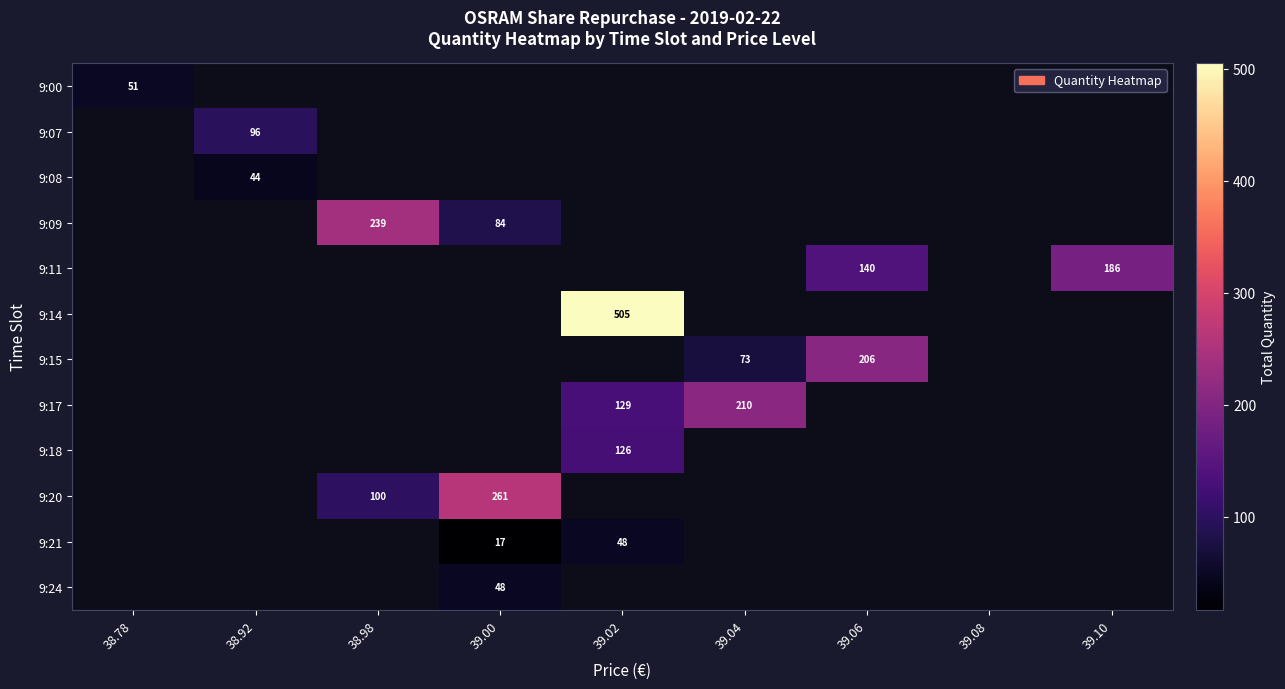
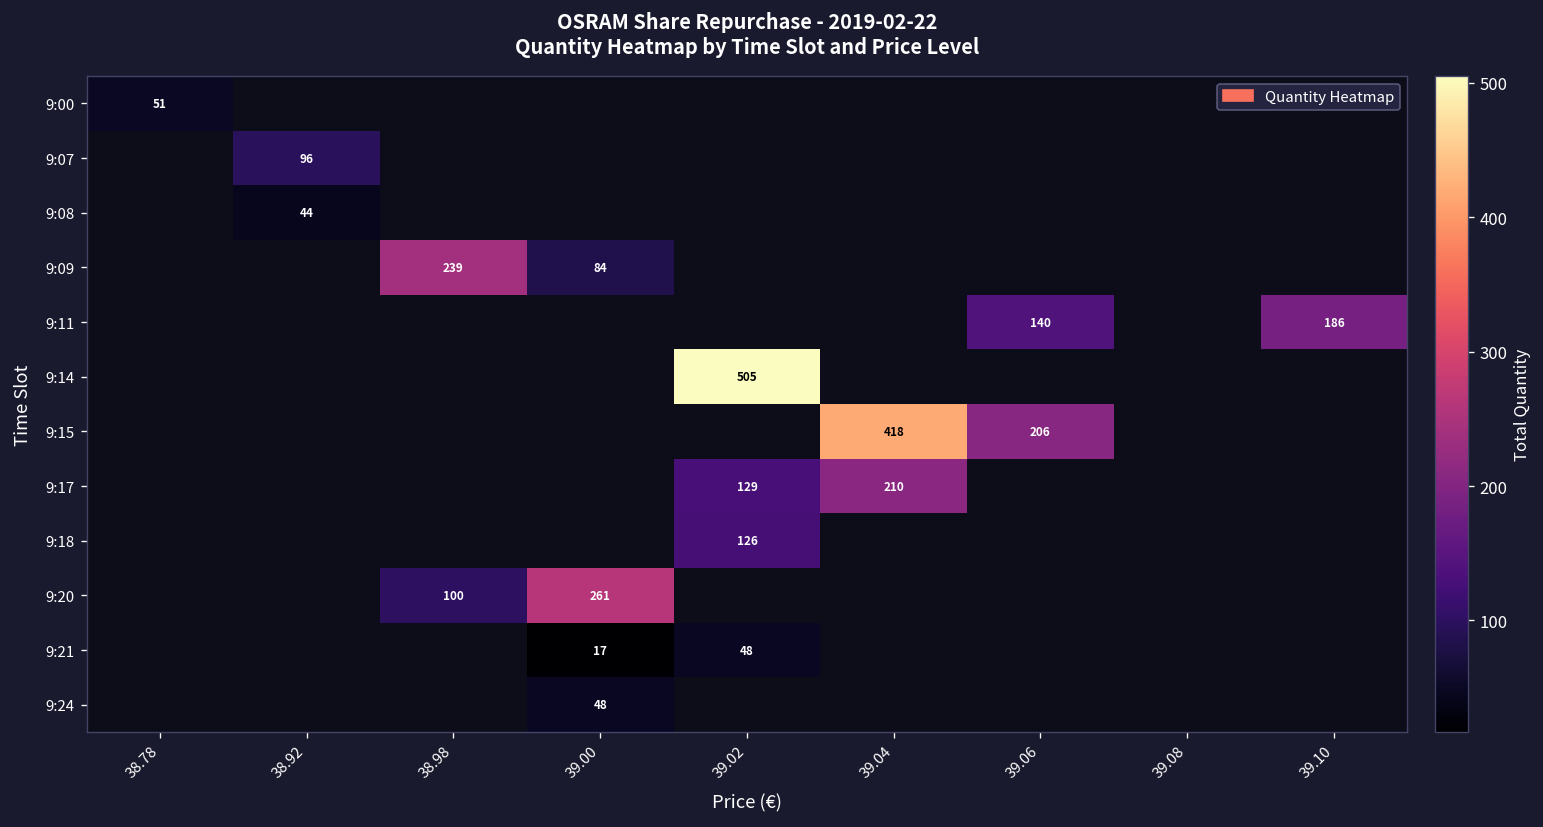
  {
    "9:00": {
      "38.78": 51
    },
    "9:07": {
      "38.92": 96
    },
    "9:08": {
      "38.92": 44
    },
    "9:09": {
      "38.98": 239,
      "39.00": 84
    },
    "9:11": {
      "39.06": 140,
      "39.10": 186
    },
    "9:14": {
      "39.02": 505
    },
    "9:15": {
-     "39.04": 73,
+     "39.04": 418,
      "39.06": 206
    },
    "9:17": {
      "39.02": 129,
      "39.04": 210
    },
    "9:18": {
      "39.02": 126
    },
    "9:20": {
      "38.98": 100,
      "39.00": 261
    },
    "9:21": {
      "39.00": 17,
      "39.02": 48
    },
    "9:24": {
      "39.00": 48
    }
  }
